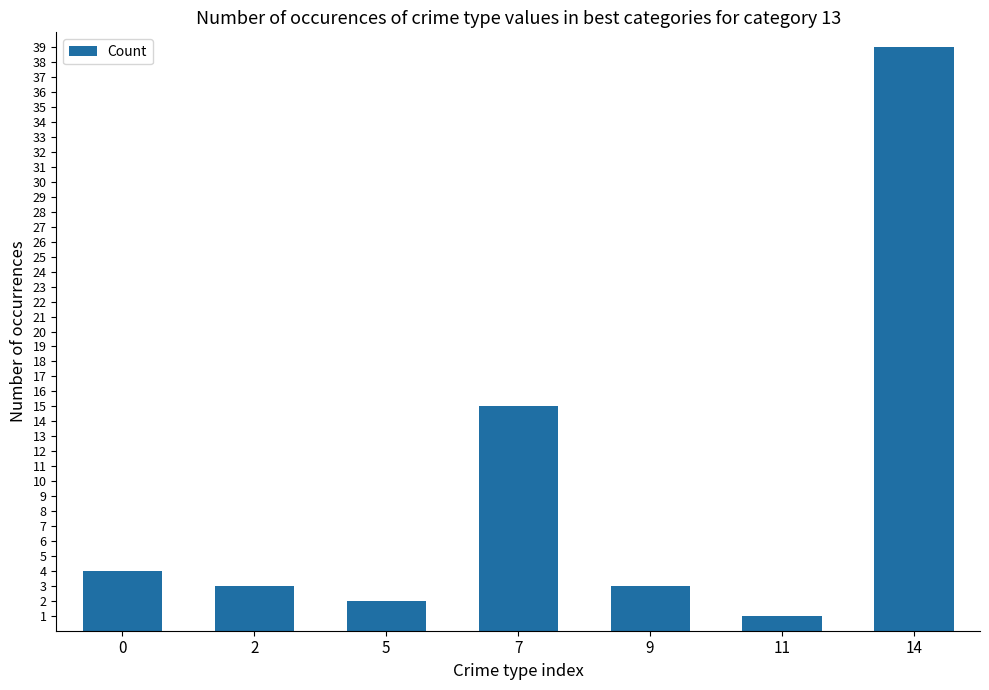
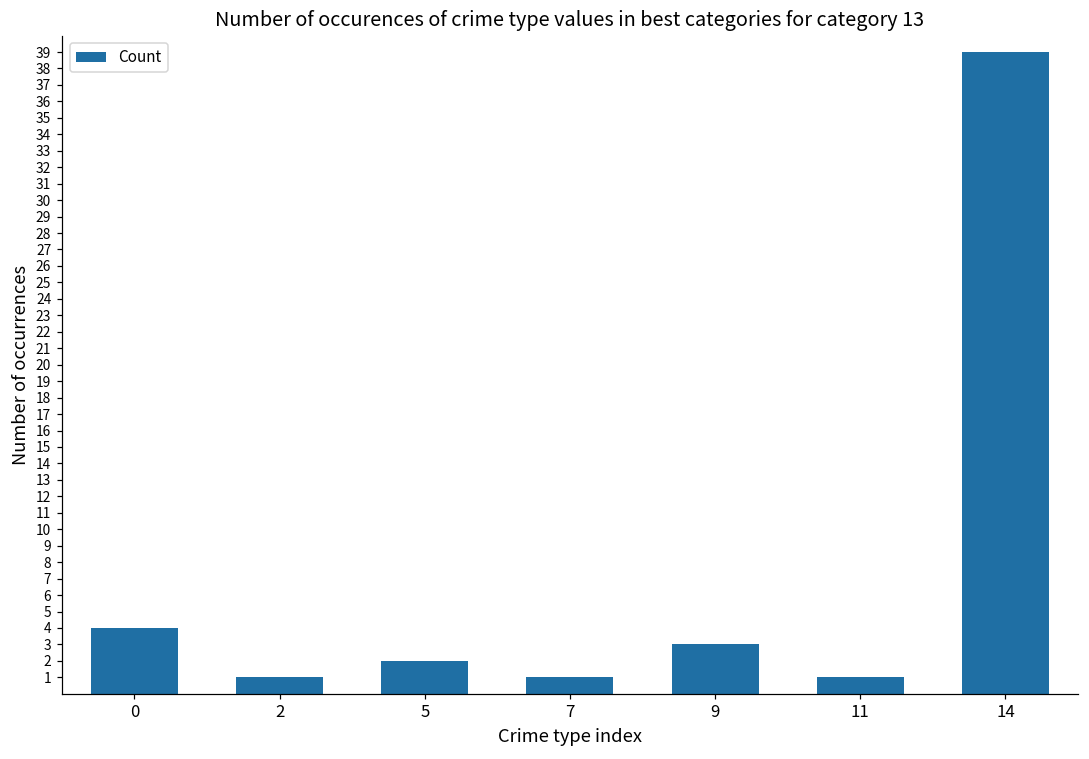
  {
    "0": 4,
-   "2": 3,
+   "2": 1,
    "5": 2,
-   "7": 15,
+   "7": 1,
    "9": 3,
    "11": 1,
    "14": 39
  }
